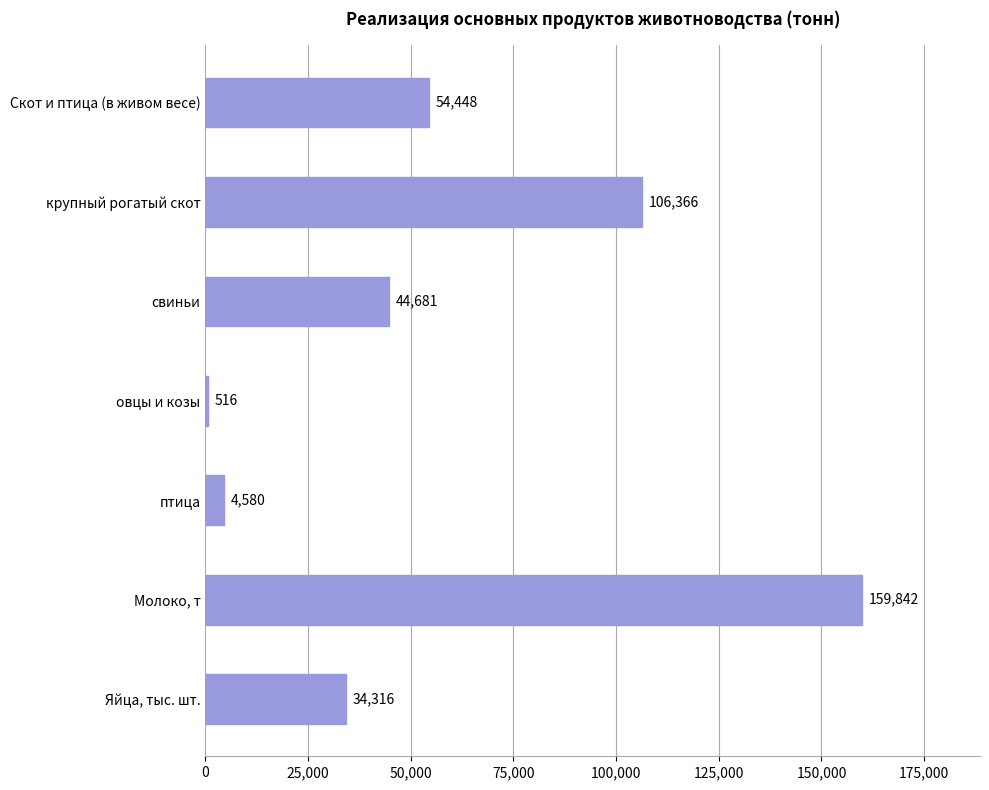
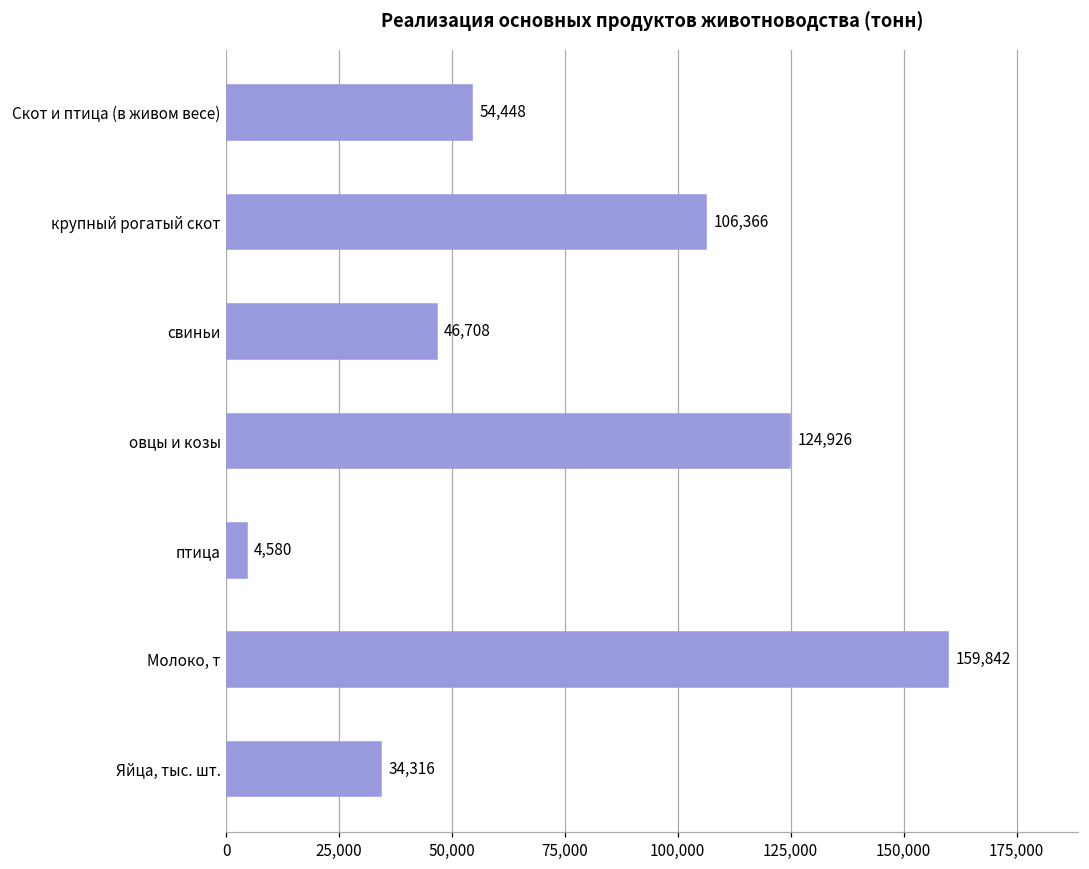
  {
    "Скот и птица (в живом весе)": "54,448",
    "крупный рогатый скот": "106,366",
-   "свиньи": "44,681",
-   "овцы и козы": "516",
+   "свиньи": "46,708",
+   "овцы и козы": "124,926",
    "птица": "4,580",
    "Молоко, т": "159,842",
    "Яйца, тыс. шт.": "34,316"
  }
